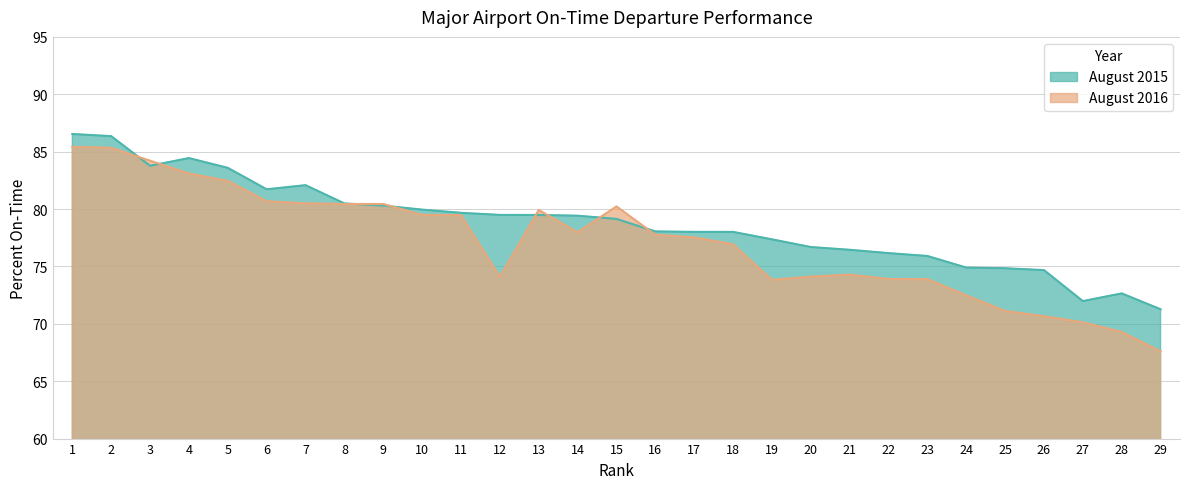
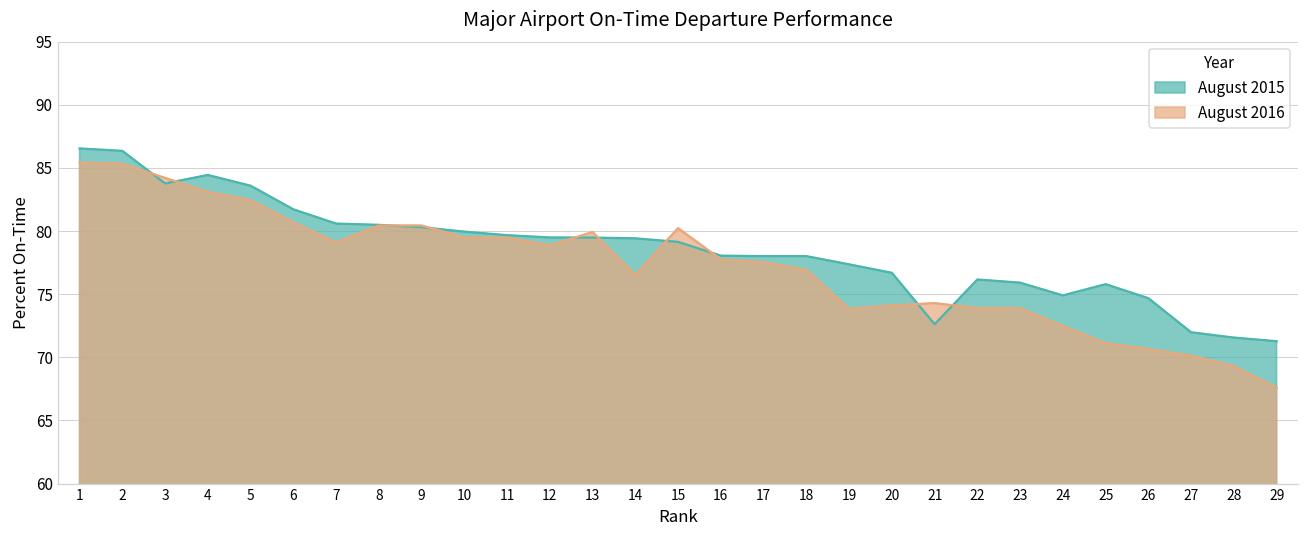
  {
    "August 2015": {
      "1": 86.5,
      "2": 86.4,
      "3": 83.8,
      "4": 84.4,
      "5": 83.6,
      "6": 81.7,
-     "7": 82.1,
+     "7": 80.6,
      "10": 80.0,
      "12": 79.5,
      "13": 79.5,
      "14": 79.4,
      "15": 79.1,
      "16": 78.1,
      "17": 78.0,
      "18": 78.0,
      "19": 77.4,
      "20": 76.7,
-     "21": 76.5,
+     "21": 72.6,
      "22": 76.2,
      "23": 75.9,
      "24": 74.9,
-     "25": 74.8,
+     "25": 75.8,
      "26": 74.7,
      "27": 72.0,
-     "28": 72.7,
+     "28": 71.6,
      "29": 71.3
    },
    "August 2016": {
      "1": 85.4,
      "2": 85.3,
      "3": 84.2,
      "4": 83.1,
      "5": 82.5,
      "6": 80.7,
-     "7": 80.5,
+     "7": 79.1,
      "10": 79.5,
-     "12": 74.1,
+     "12": 78.9,
      "13": 79.9,
-     "14": 78.0,
+     "14": 76.5,
      "15": 80.2,
      "16": 77.8,
      "17": 77.5,
      "18": 76.9,
      "19": 73.8,
      "20": 74.1,
      "21": 74.3,
      "22": 73.9,
      "23": 73.9,
      "24": 72.5,
      "25": 71.1,
      "26": 70.7,
      "27": 70.1,
      "28": 69.3,
      "29": 67.6
    }
  }
